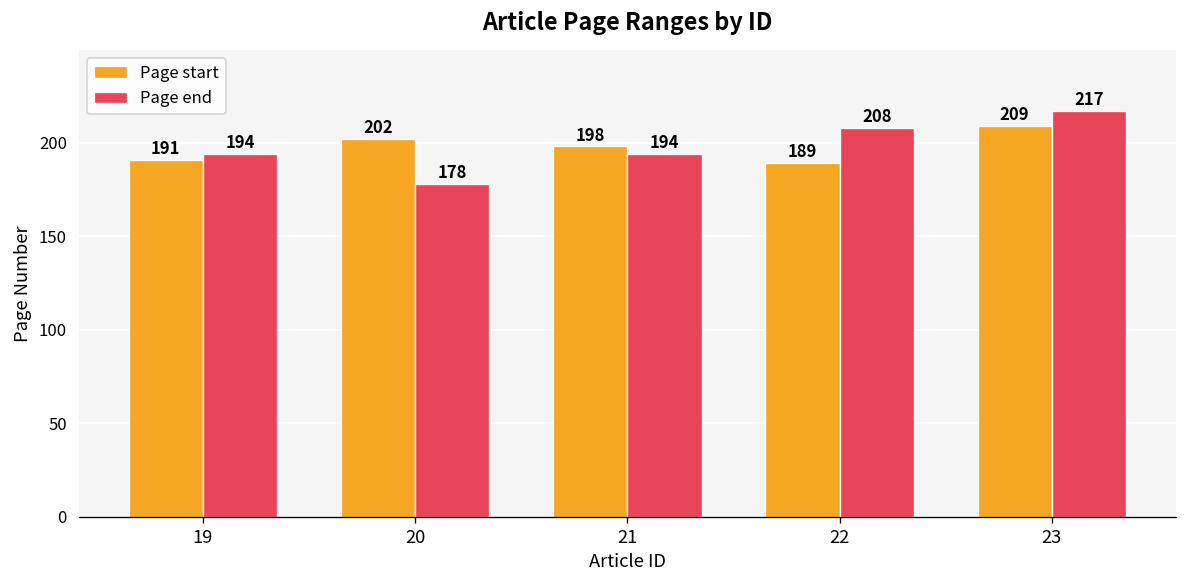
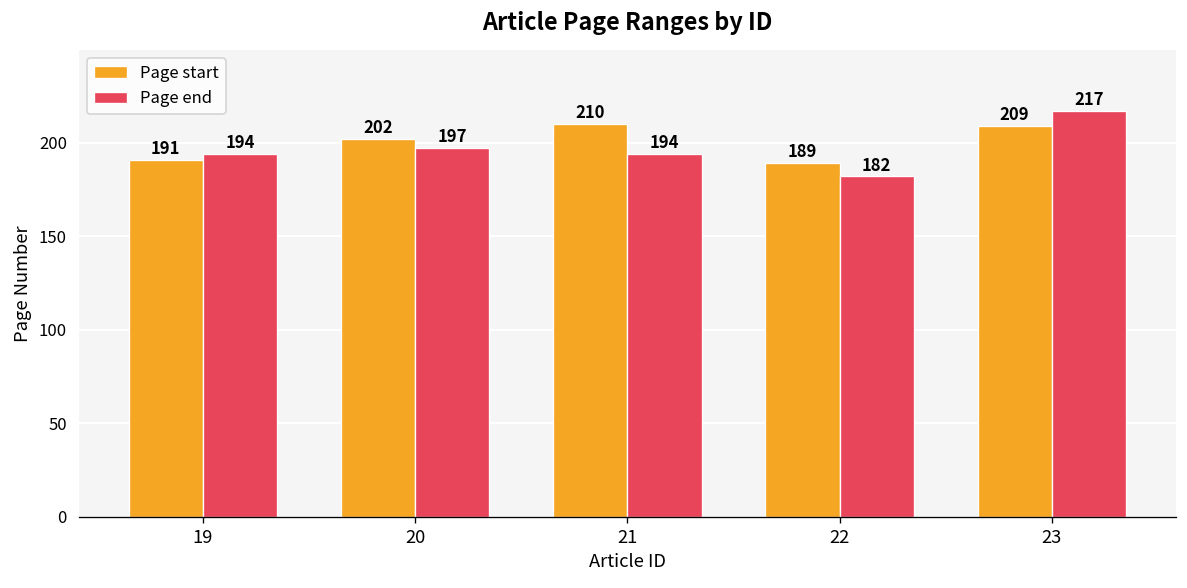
  {
    "Page start": {
      "19": 191,
      "20": 202,
-     "21": 198,
+     "21": 210,
      "22": 189,
      "23": 209
    },
    "Page end": {
      "19": 194,
-     "20": 178,
+     "20": 197,
      "21": 194,
-     "22": 208,
+     "22": 182,
      "23": 217
    }
  }
